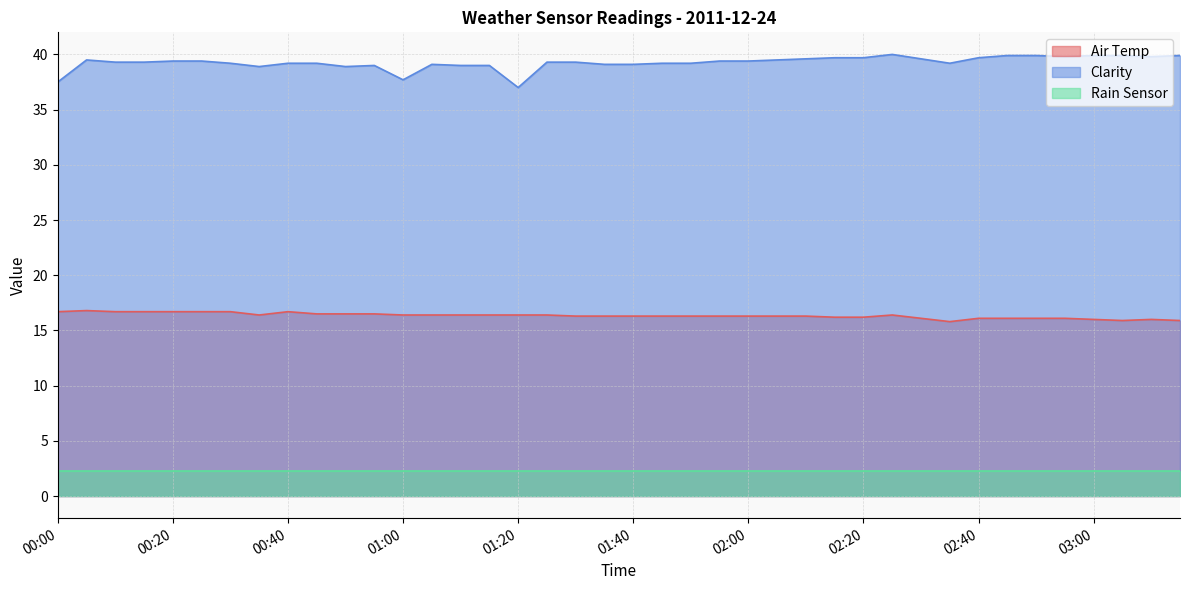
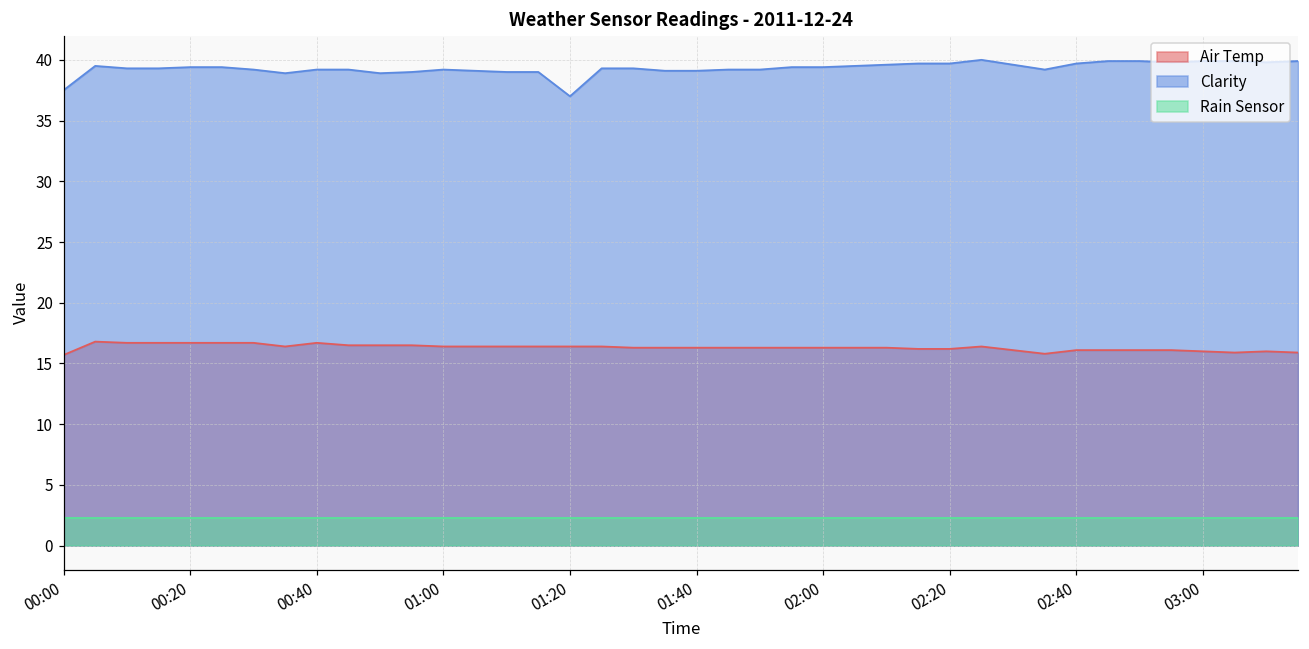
  {
    "Air Temp": {
-     "00:00": 16.7,
+     "00:00": 15.7,
      "00:20": 16.7,
      "00:40": 16.7,
      "01:00": 16.4,
      "01:20": 16.4,
      "01:40": 16.3,
      "02:00": 16.3,
      "02:20": 16.2,
      "02:40": 16.1,
      "03:00": 16.0
    },
    "Clarity": {
      "00:00": 37.5,
      "00:20": 39.4,
      "00:40": 39.2,
-     "01:00": 37.7,
+     "01:00": 39.2,
      "01:20": 37.0,
      "01:40": 39.1,
      "02:00": 39.4,
      "02:20": 39.7,
      "02:40": 39.7
    },
    "Rain Sensor": {
      "00:00": 2.3,
      "00:20": 2.3,
      "00:40": 2.3,
      "01:00": 2.3,
      "01:20": 2.3,
      "01:40": 2.3,
      "02:00": 2.3,
      "02:20": 2.3,
      "02:40": 2.3,
      "03:00": 2.3
    }
  }
